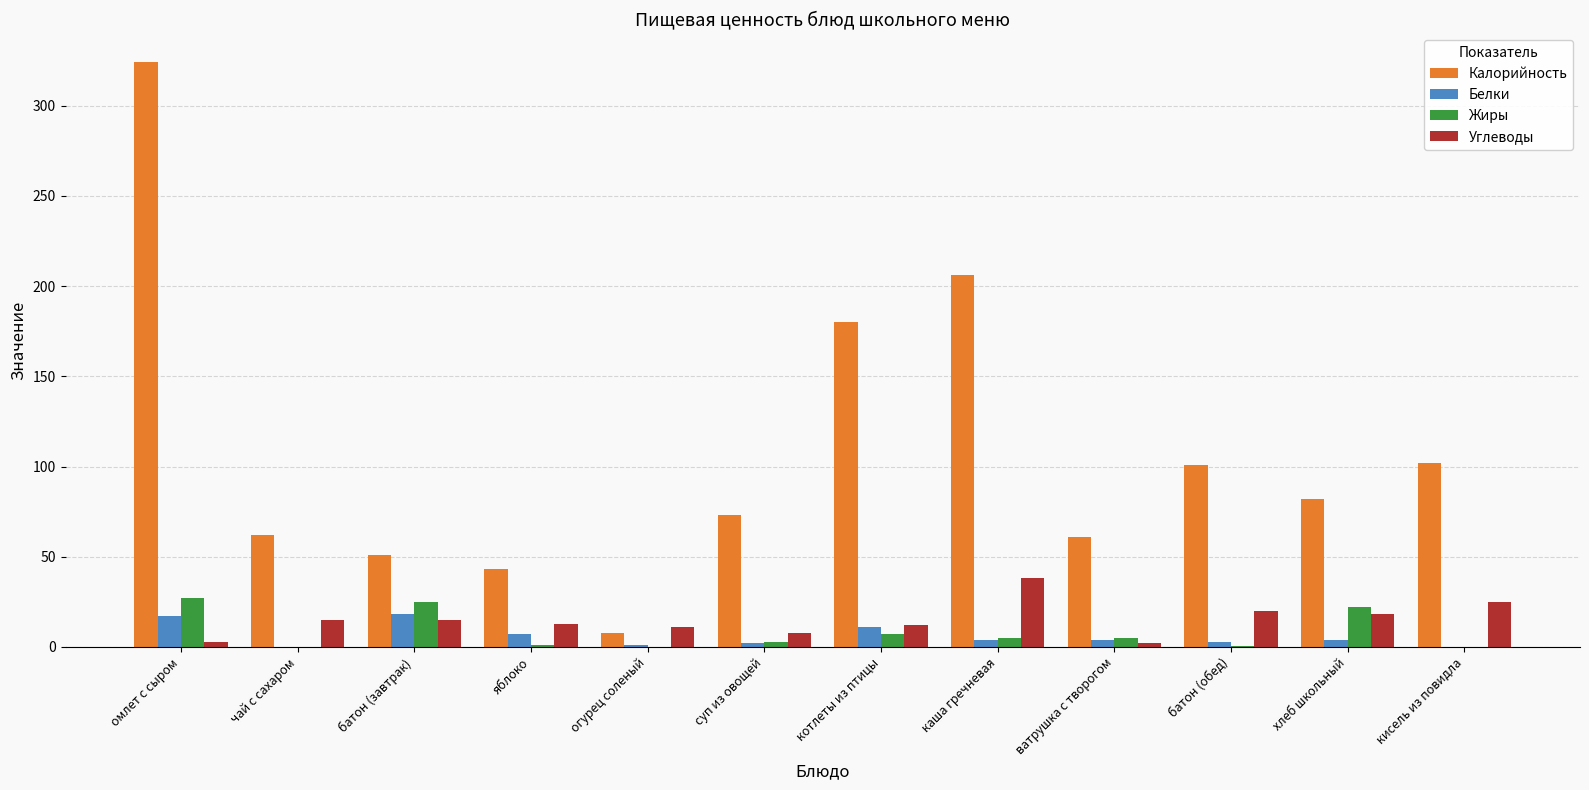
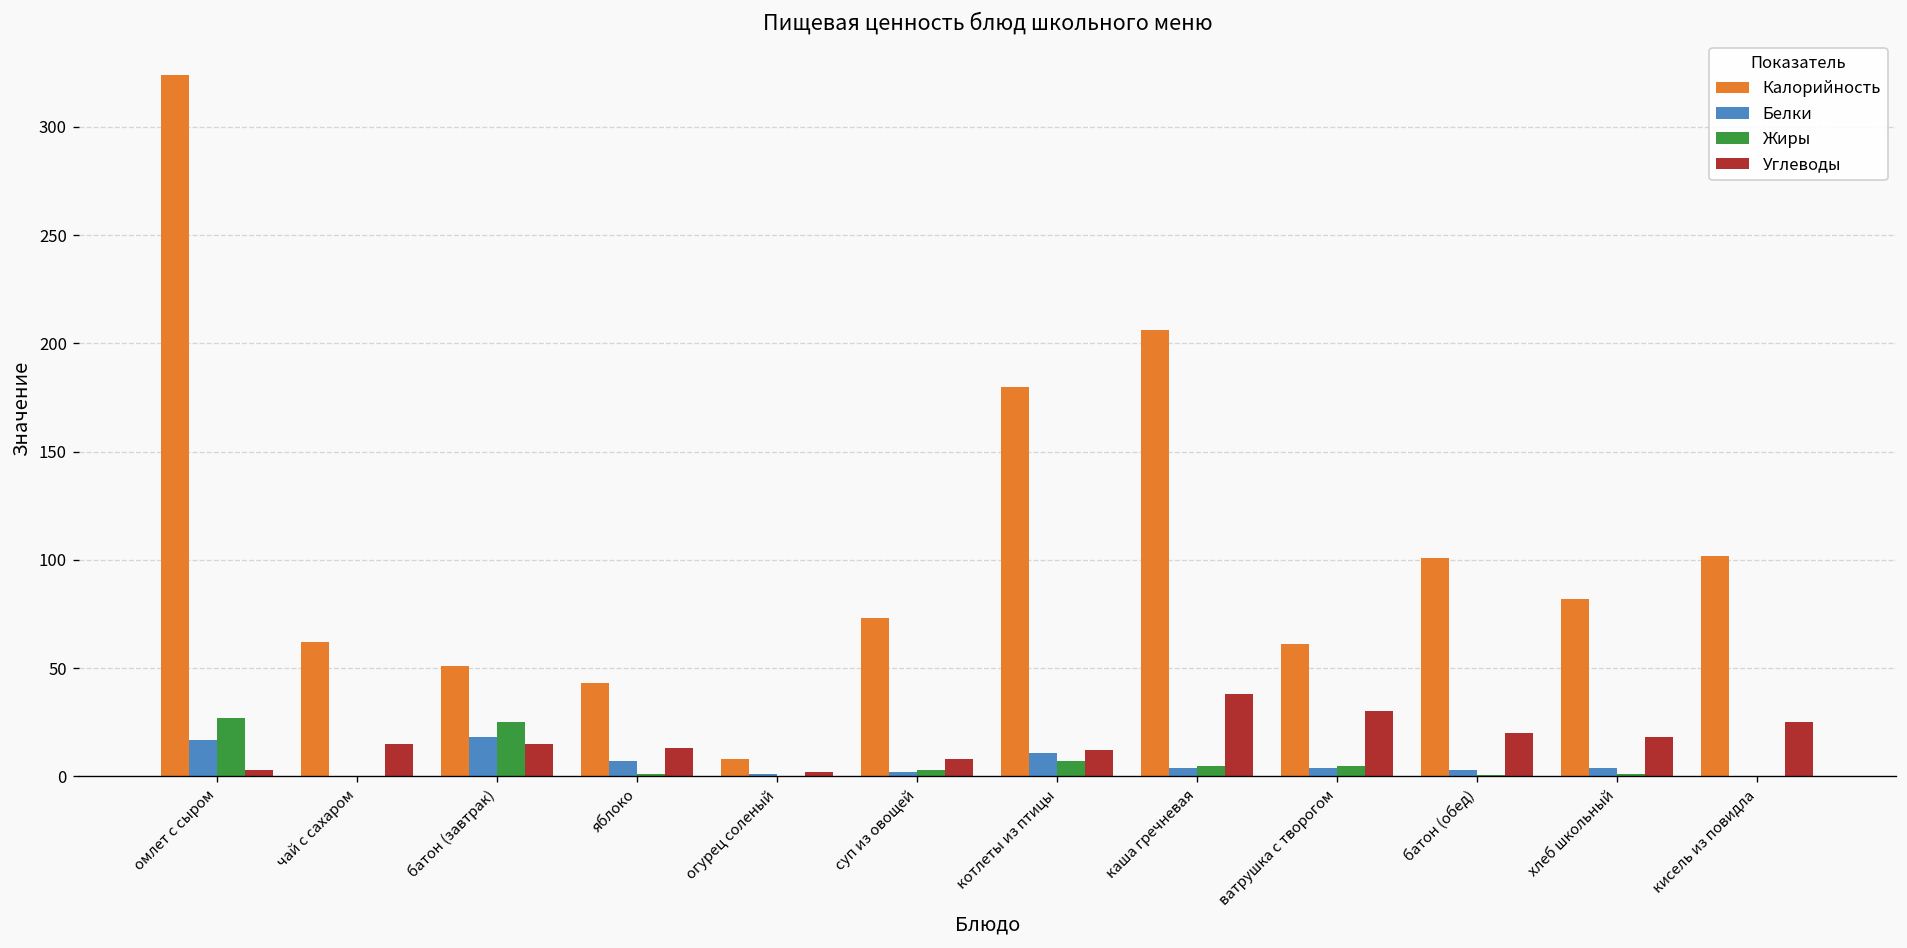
  {
    "Калорийность": {
      "омлет с сыром": 324,
      "чай с сахаром": 62,
      "батон (завтрак)": 51,
      "яблоко": 43,
      "огурец соленый": 8,
      "суп из овощей": 73,
      "котлеты из птицы": 180,
      "каша гречневая": 206,
      "ватрушка с творогом": 61,
      "батон (обед)": 101,
      "хлеб школьный": 82,
      "кисель из повидла": 102
    },
    "Белки": {
      "омлет с сыром": 17,
      "чай с сахаром": 0,
      "батон (завтрак)": 18,
      "яблоко": 7,
      "суп из овощей": 2,
      "котлеты из птицы": 11,
      "каша гречневая": 4,
      "ватрушка с творогом": 4,
      "батон (обед)": 3,
      "хлеб школьный": 4,
      "кисель из повидла": 0
    },
    "Жиры": {
      "омлет с сыром": 27,
      "чай с сахаром": 0,
      "батон (завтрак)": 25,
      "огурец соленый": 0,
      "суп из овощей": 3,
      "котлеты из птицы": 7,
      "каша гречневая": 5,
      "ватрушка с творогом": 5,
-     "хлеб школьный": 22,
+     "хлеб школьный": 1,
      "кисель из повидла": 0
    },
    "Углеводы": {
      "омлет с сыром": 3,
      "чай с сахаром": 15,
      "батон (завтрак)": 15,
      "яблоко": 13,
-     "огурец соленый": 11,
+     "огурец соленый": 2,
      "суп из овощей": 8,
      "котлеты из птицы": 12,
      "каша гречневая": 38,
-     "ватрушка с творогом": 2,
+     "ватрушка с творогом": 30,
      "батон (обед)": 20,
      "хлеб школьный": 18,
      "кисель из повидла": 25
    }
  }
